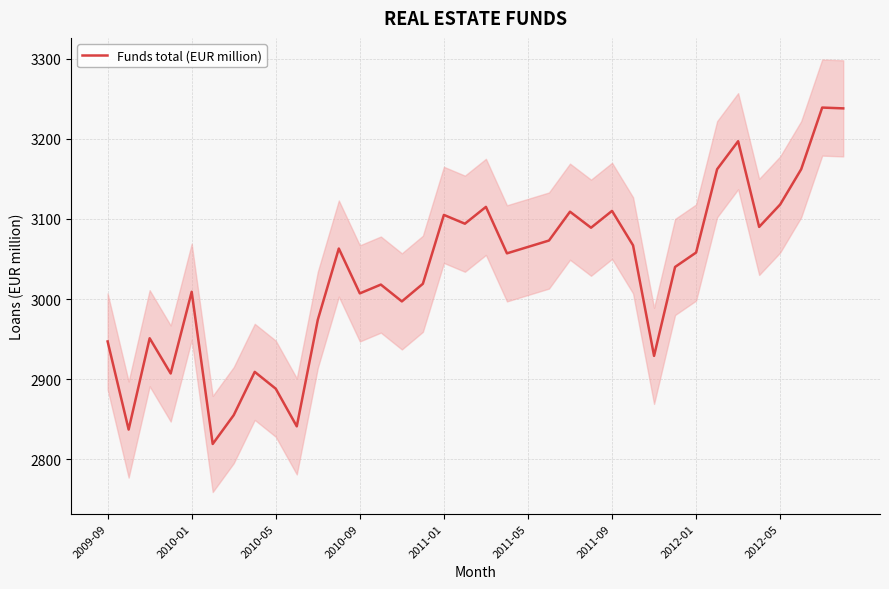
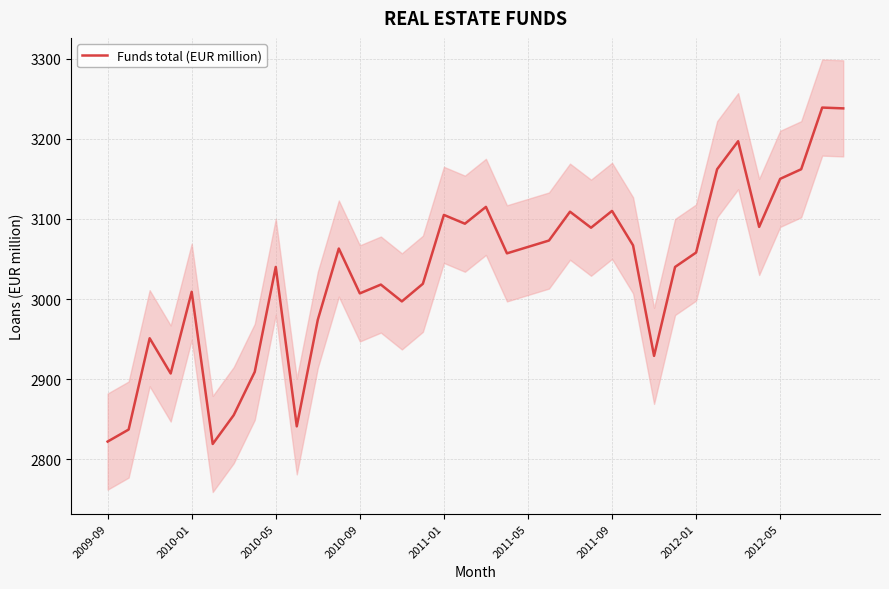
  {
    "Funds total (EUR million)": {
-     "2009-09": 2950,
+     "2009-09": 2820,
      "2010-01": 3010,
-     "2010-05": 2890,
+     "2010-05": 3040,
      "2010-09": 3010,
      "2011-01": 3110,
      "2011-05": 3070,
      "2011-09": 3110,
      "2012-01": 3060,
-     "2012-05": 3120
+     "2012-05": 3150
    }
  }
